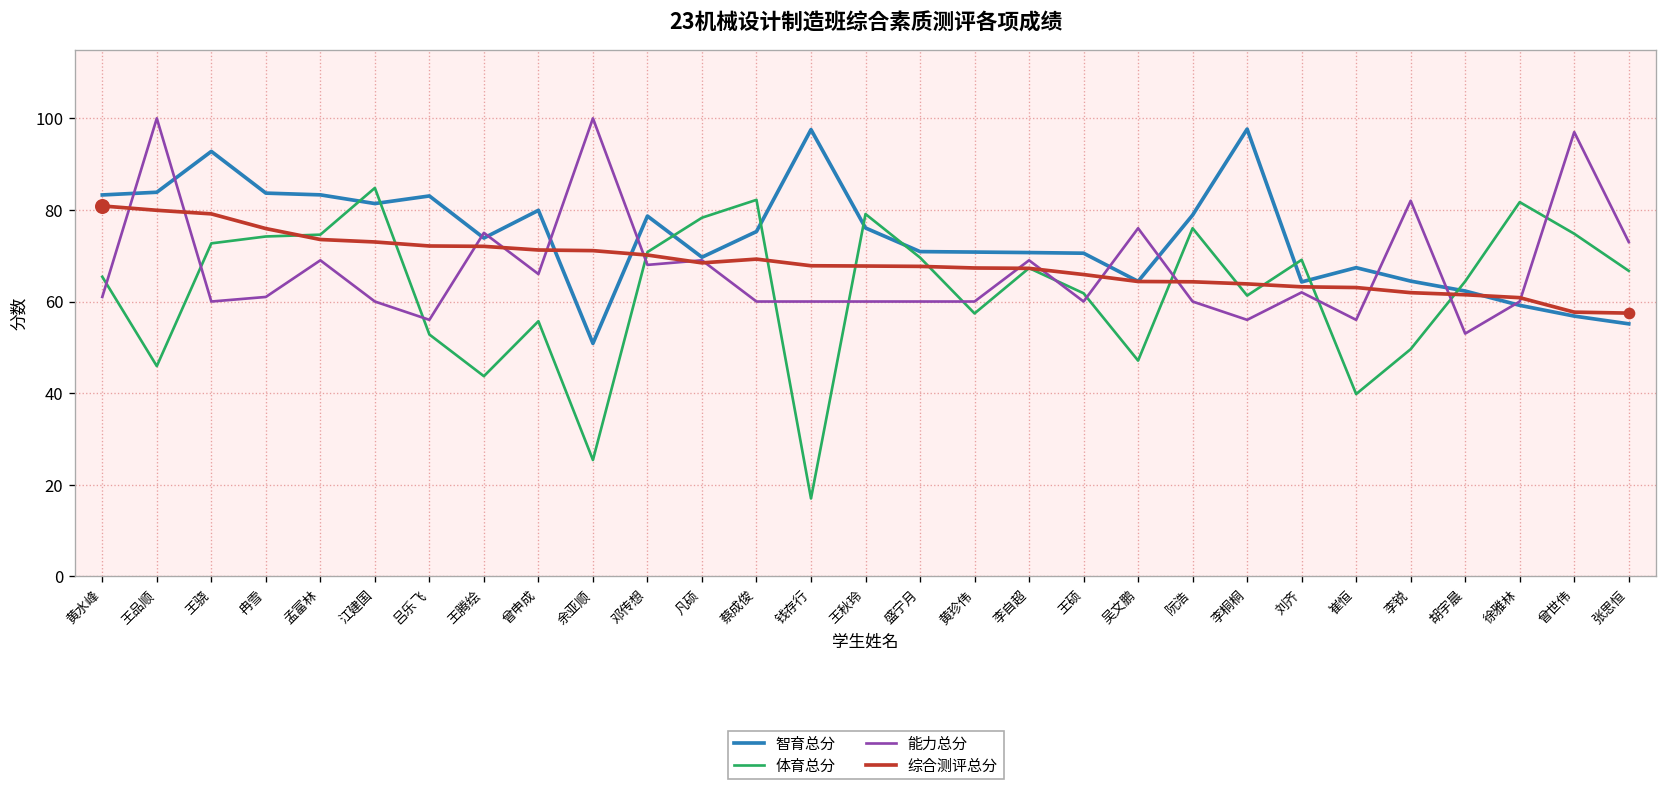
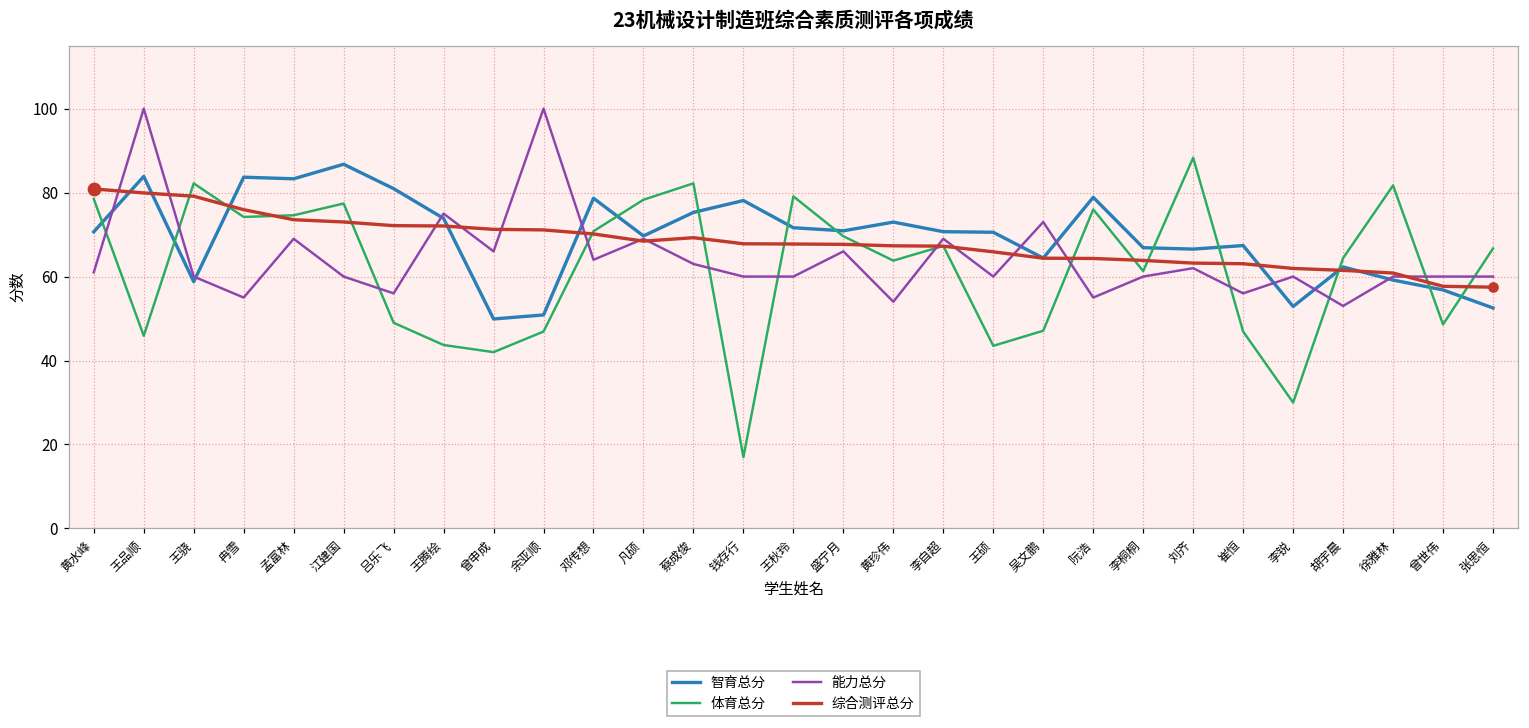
  {
    "智育总分": {
-     "黄水峰": 83,
+     "黄水峰": 71,
      "王品顺": 84,
-     "王骁": 93,
+     "王骁": 59,
      "冉雪": 84,
      "孟富林": 83,
-     "江建国": 81,
-     "吕乐飞": 83,
+     "江建国": 87,
+     "吕乐飞": 81,
      "王腾绘": 74,
-     "曾申成": 80,
+     "曾申成": 50,
      "余亚顺": 51,
      "邓传想": 79,
      "凡硕": 70,
      "蔡成俊": 75,
-     "钱存行": 98,
-     "王秋玲": 76,
+     "钱存行": 78,
+     "王秋玲": 72,
      "盛宁月": 71,
-     "黄珍伟": 71,
+     "黄珍伟": 73,
      "李自超": 71,
      "王硕": 71,
      "阮浩": 79,
-     "李桐桐": 98,
-     "刘齐": 64,
+     "李桐桐": 67,
+     "刘齐": 67,
      "崔恒": 67,
-     "李锐": 64,
+     "李锐": 53,
      "胡宇晨": 62,
      "徐雅林": 59,
      "曾世伟": 57,
-     "张思恒": 55
+     "张思恒": 53
    },
    "体育总分": {
-     "黄水峰": 65,
+     "黄水峰": 79,
      "王品顺": 46,
-     "王骁": 73,
+     "王骁": 82,
      "冉雪": 74,
      "孟富林": 75,
-     "江建国": 85,
-     "吕乐飞": 53,
+     "江建国": 77,
+     "吕乐飞": 49,
      "王腾绘": 44,
-     "曾申成": 56,
-     "余亚顺": 25,
+     "曾申成": 42,
+     "余亚顺": 47,
      "凡硕": 78,
      "蔡成俊": 82,
      "钱存行": 17,
      "王秋玲": 79,
      "盛宁月": 70,
-     "黄珍伟": 57,
-     "王硕": 62,
+     "黄珍伟": 64,
+     "王硕": 44,
      "吴文鹏": 47,
      "阮浩": 76,
      "李桐桐": 61,
-     "刘齐": 69,
-     "崔恒": 40,
-     "李锐": 50,
+     "刘齐": 88,
+     "崔恒": 47,
+     "李锐": 30,
      "胡宇晨": 64,
      "徐雅林": 82,
-     "曾世伟": 75,
+     "曾世伟": 49,
      "张思恒": 67
    },
    "能力总分": {
      "黄水峰": 61,
      "王品顺": 100,
      "王骁": 60,
-     "冉雪": 61,
+     "冉雪": 55,
      "孟富林": 69,
      "江建国": 60,
      "吕乐飞": 56,
      "王腾绘": 75,
      "曾申成": 66,
      "余亚顺": 100,
-     "邓传想": 68,
-     "蔡成俊": 60,
+     "邓传想": 64,
+     "蔡成俊": 63,
      "钱存行": 60,
      "王秋玲": 60,
-     "盛宁月": 60,
-     "黄珍伟": 60,
+     "盛宁月": 66,
+     "黄珍伟": 54,
      "李自超": 69,
      "王硕": 60,
-     "吴文鹏": 76,
-     "阮浩": 60,
-     "李桐桐": 56,
+     "吴文鹏": 73,
+     "阮浩": 55,
+     "李桐桐": 60,
      "刘齐": 62,
      "崔恒": 56,
-     "李锐": 82,
+     "李锐": 60,
      "胡宇晨": 53,
      "徐雅林": 60,
-     "曾世伟": 97,
-     "张思恒": 73
+     "曾世伟": 60,
+     "张思恒": 60
    }
  }
